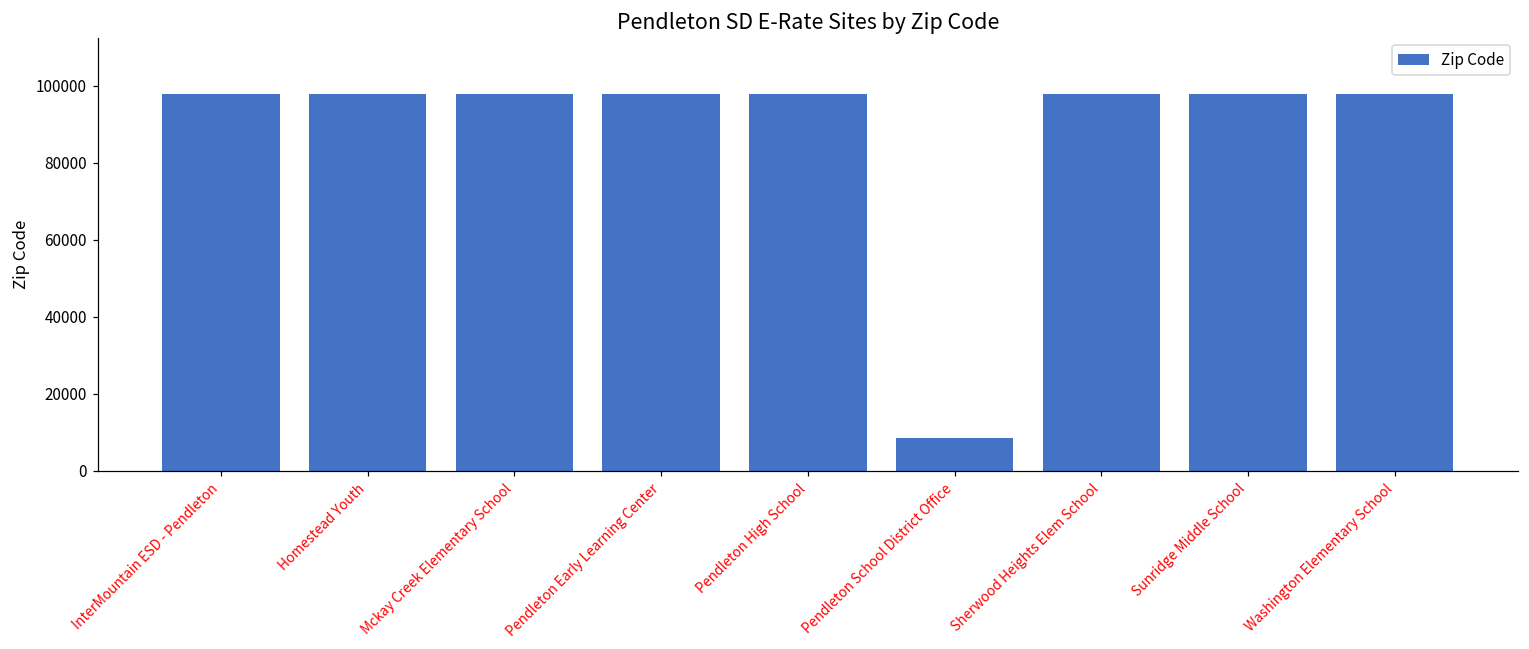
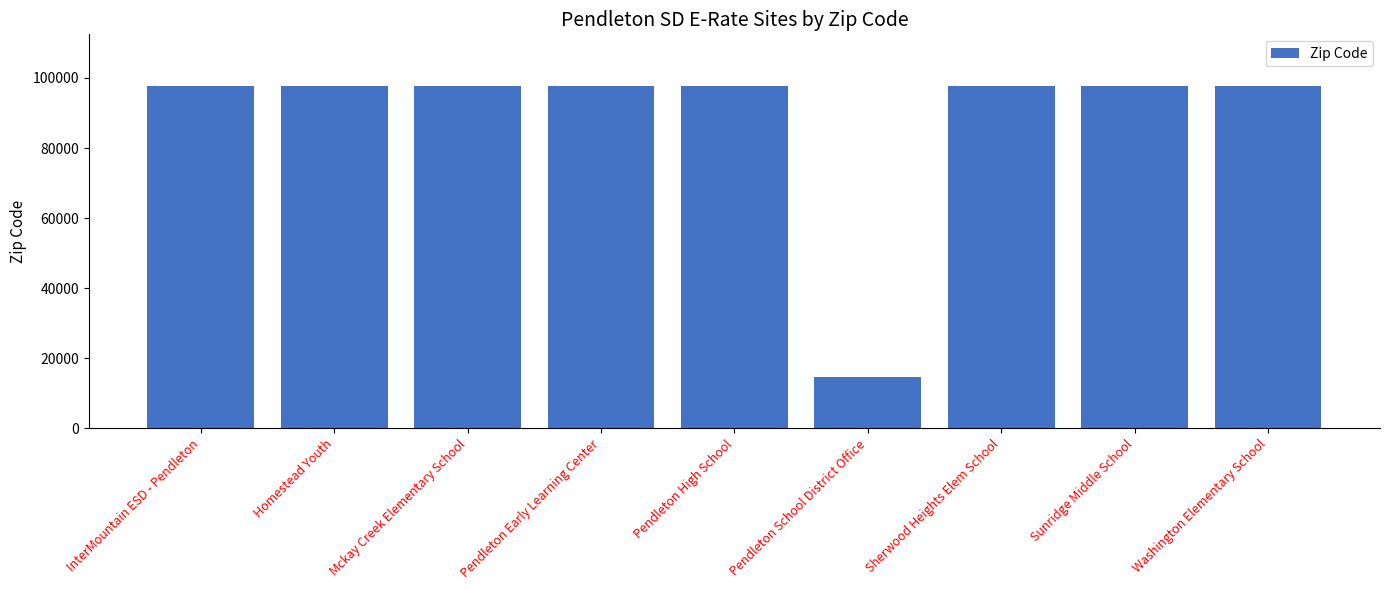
  {
    "InterMountain ESD - Pendleton": 98000,
    "Homestead Youth": 98000,
    "Mckay Creek Elementary School": 98000,
    "Pendleton Early Learning Center": 98000,
    "Pendleton High School": 98000,
-   "Pendleton School District Office": 8000,
+   "Pendleton School District Office": 15000,
    "Sherwood Heights Elem School": 98000,
    "Sunridge Middle School": 98000,
    "Washington Elementary School": 98000
  }
